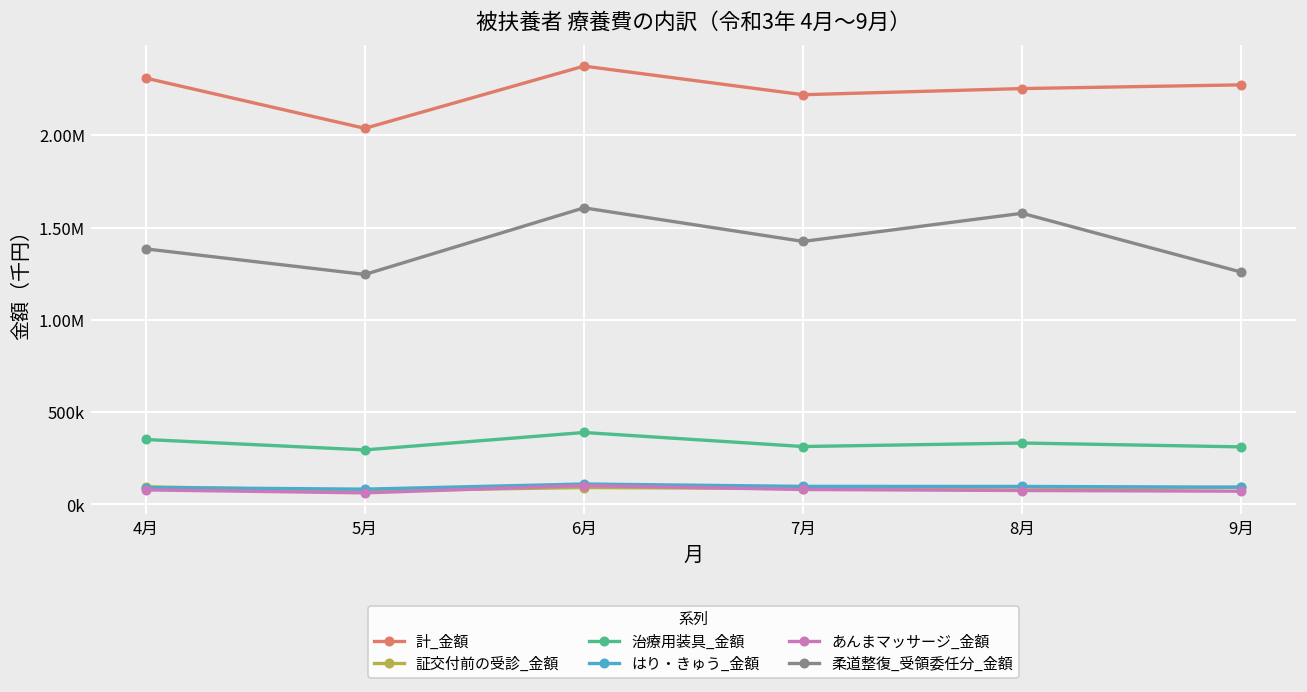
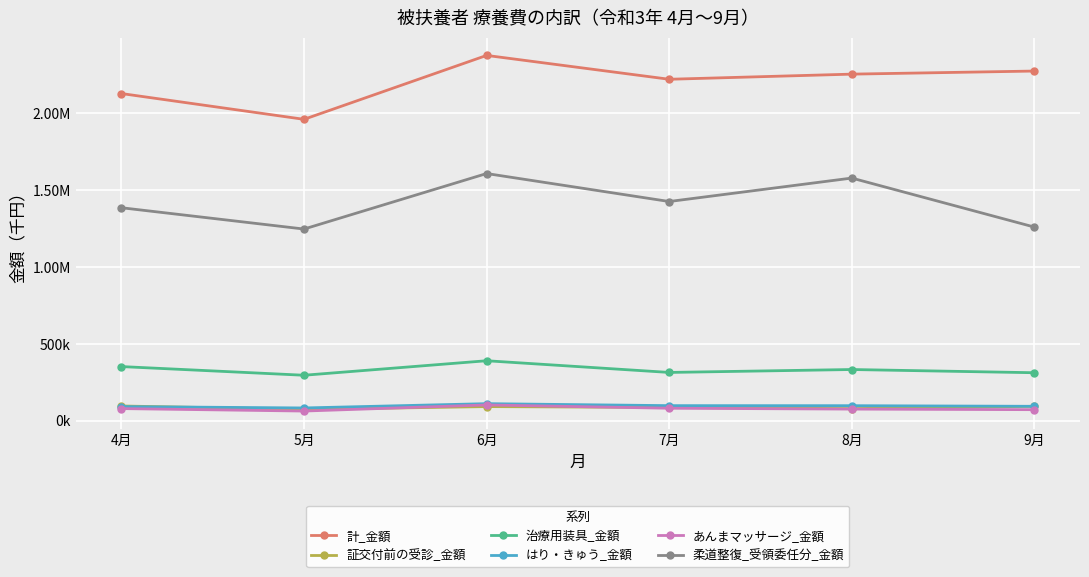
  {
    "計_金額": {
-     "4月": 2310000,
-     "5月": 2040000,
+     "4月": 2130000,
+     "5月": 1960000,
      "6月": 2370000,
      "7月": 2220000,
      "8月": 2250000,
      "9月": 2270000
    },
    "治療用装具_金額": {
      "4月": 350000,
      "5月": 300000,
      "6月": 390000,
      "7月": 310000,
      "8月": 330000,
      "9月": 310000
    },
    "はり・きゅう_金額": {
      "8月": 100000
    },
    "あんまマッサージ_金額": {
      "9月": 70000
    },
    "柔道整復_受領委任分_金額": {
      "4月": 1380000,
      "5月": 1250000,
      "6月": 1610000,
      "7月": 1420000,
      "8月": 1580000,
      "9月": 1260000
    }
  }
